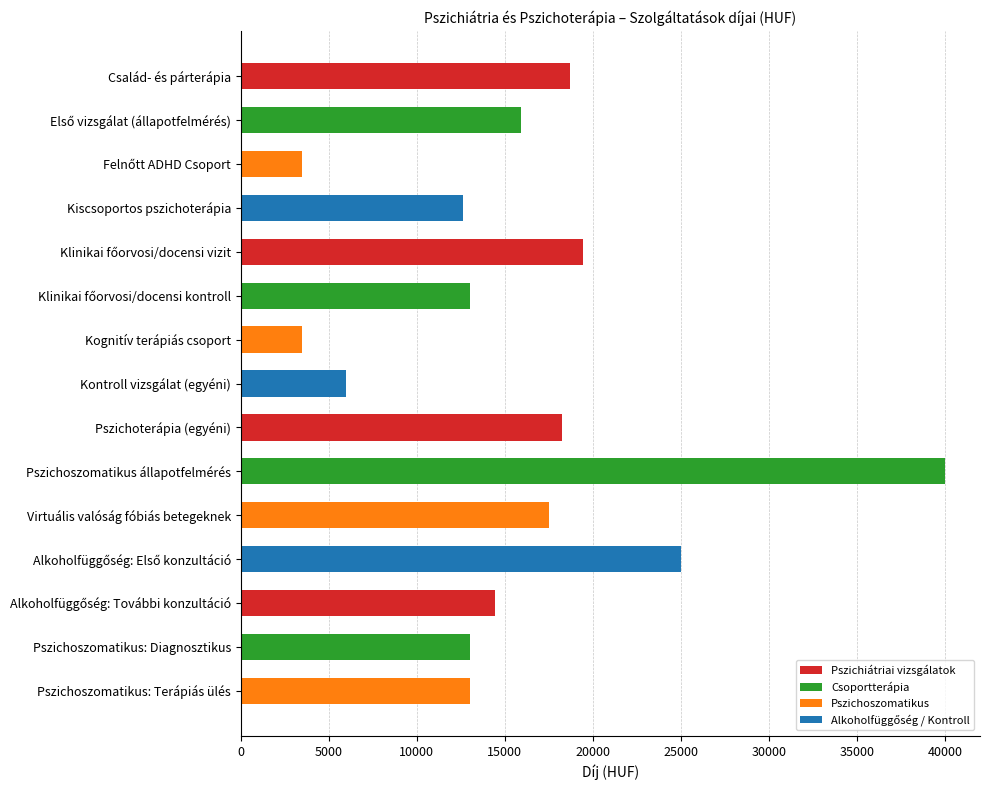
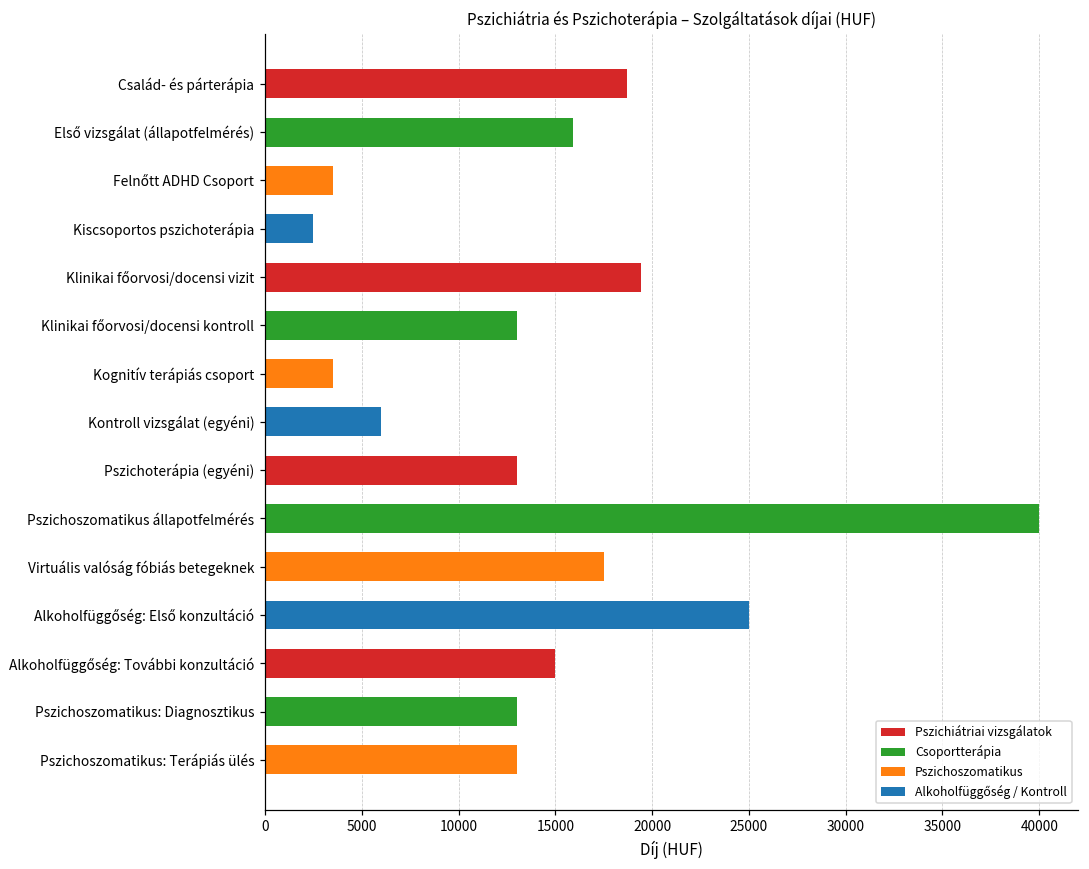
  {
    "Család- és párterápia": 18700,
    "Első vizsgálat (állapotfelmérés)": 15900,
    "Felnőtt ADHD Csoport": 3500,
-   "Kiscsoportos pszichoterápia": 12600,
+   "Kiscsoportos pszichoterápia": 2500,
    "Klinikai főorvosi/docensi vizit": 19400,
    "Klinikai főorvosi/docensi kontroll": 13000,
    "Kognitív terápiás csoport": 3500,
    "Kontroll vizsgálat (egyéni)": 6000,
-   "Pszichoterápia (egyéni)": 18200,
+   "Pszichoterápia (egyéni)": 13000,
    "Pszichoszomatikus állapotfelmérés": 40000,
    "Virtuális valóság fóbiás betegeknek": 17500,
    "Alkoholfüggőség: Első konzultáció": 25000,
-   "Alkoholfüggőség: További konzultáció": 14400,
+   "Alkoholfüggőség: További konzultáció": 15000,
    "Pszichoszomatikus: Diagnosztikus": 13000,
    "Pszichoszomatikus: Terápiás ülés": 13000
  }
